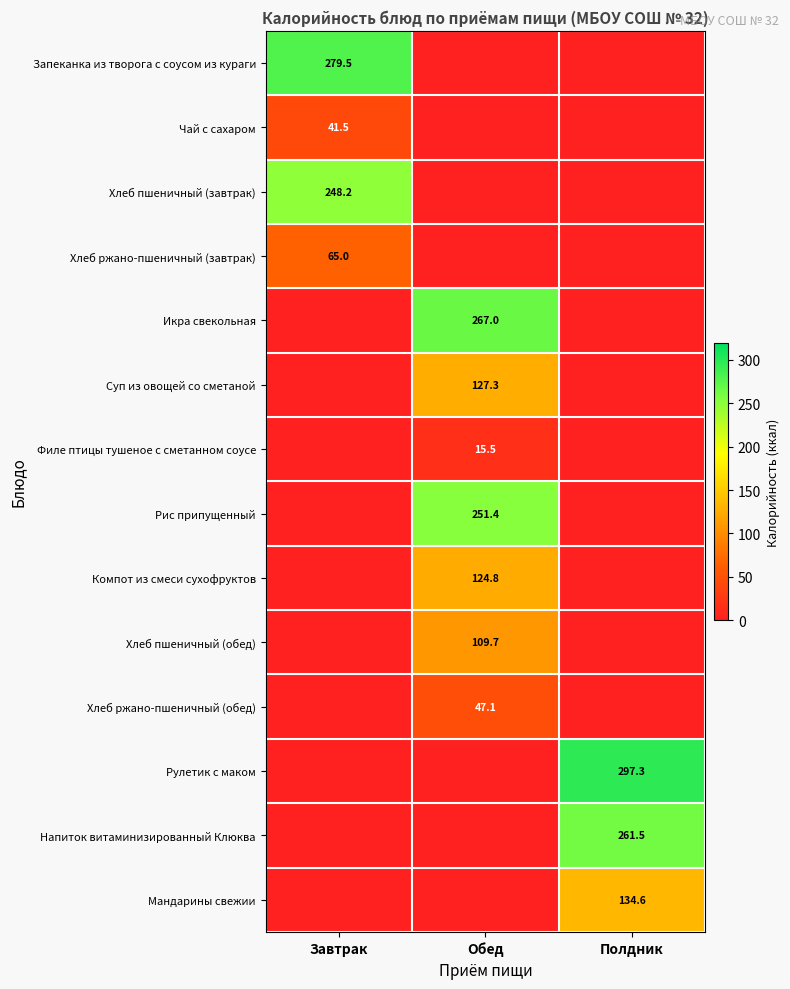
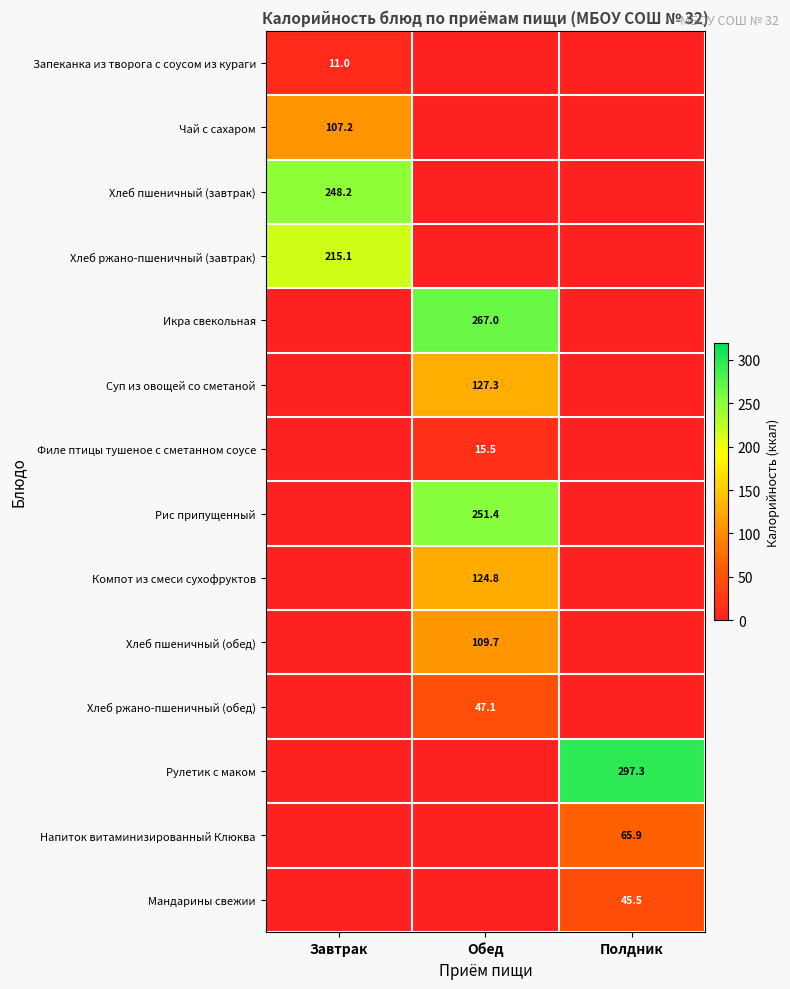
  {
    "Запеканка из творога с соусом из кураги": {
-     "Завтрак": 279.5
+     "Завтрак": 11.0
    },
    "Чай с сахаром": {
-     "Завтрак": 41.5
+     "Завтрак": 107.2
    },
    "Хлеб пшеничный (завтрак)": {
      "Завтрак": 248.2
    },
    "Хлеб ржано-пшеничный (завтрак)": {
-     "Завтрак": 65.0
+     "Завтрак": 215.1
    },
    "Икра свекольная": {
      "Обед": 267.0
    },
    "Суп из овощей со сметаной": {
      "Обед": 127.3
    },
    "Филе птицы тушеное с сметанном соусе": {
      "Обед": 15.5
    },
    "Рис припущенный": {
      "Обед": 251.4
    },
    "Компот из смеси сухофруктов": {
      "Обед": 124.8
    },
    "Хлеб пшеничный (обед)": {
      "Обед": 109.7
    },
    "Хлеб ржано-пшеничный (обед)": {
      "Обед": 47.1
    },
    "Рулетик с маком": {
      "Полдник": 297.3
    },
    "Напиток витаминизированный Клюква": {
-     "Полдник": 261.5
+     "Полдник": 65.9
    },
    "Мандарины свежии": {
-     "Полдник": 134.6
+     "Полдник": 45.5
    }
  }
